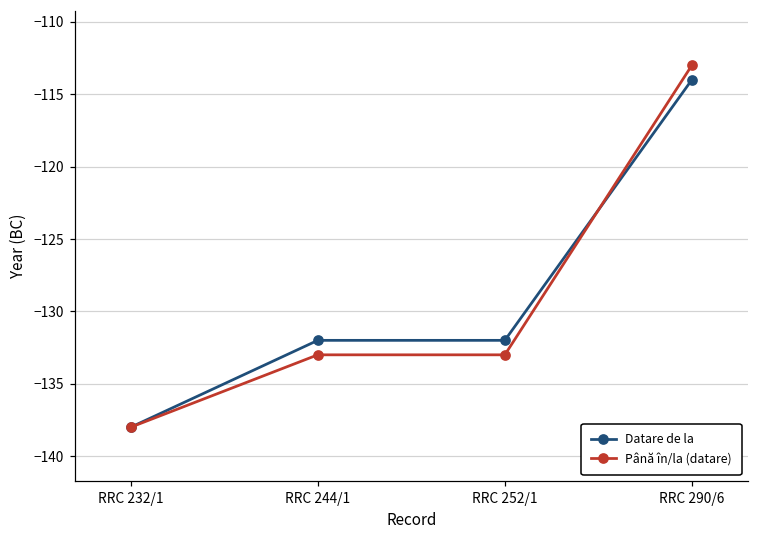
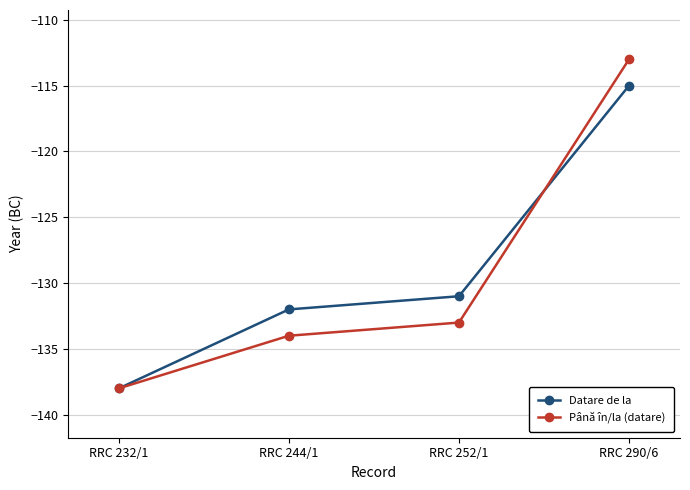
  {
    "Datare de la": {
      "RRC 244/1": -132,
-     "RRC 252/1": -132,
-     "RRC 290/6": -114
+     "RRC 252/1": -131,
+     "RRC 290/6": -115
    },
    "Până în/la (datare)": {
-     "RRC 244/1": -133,
+     "RRC 244/1": -134,
      "RRC 252/1": -133,
      "RRC 290/6": -113
    }
  }
